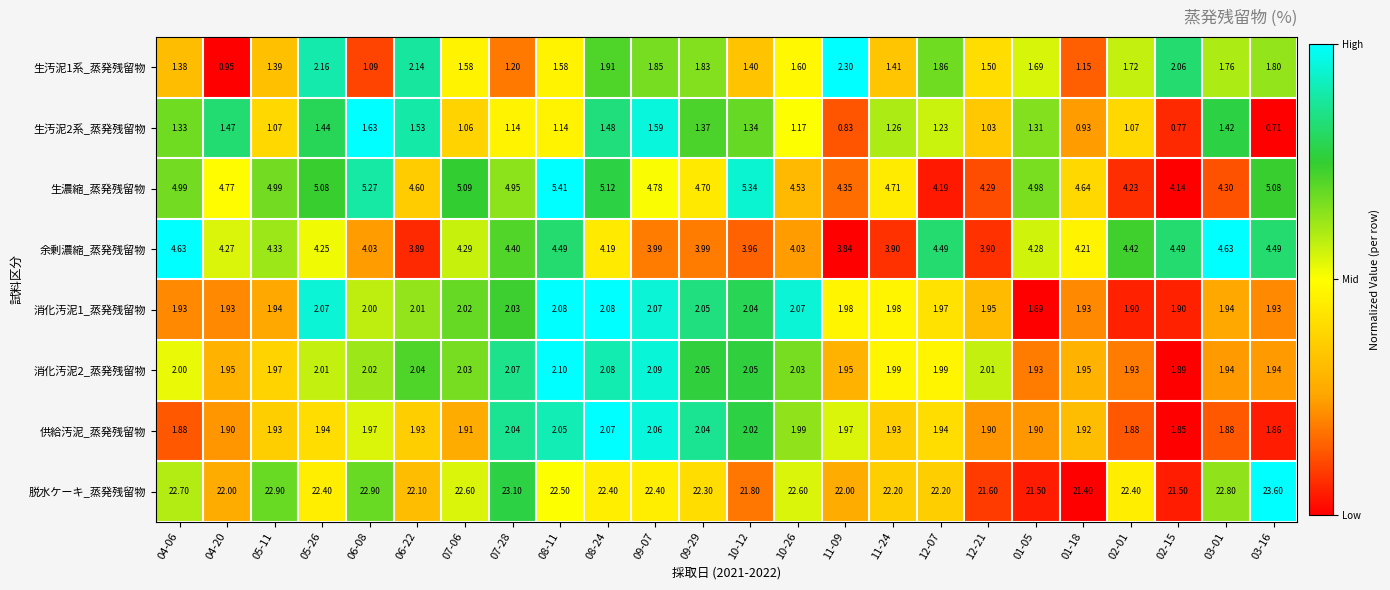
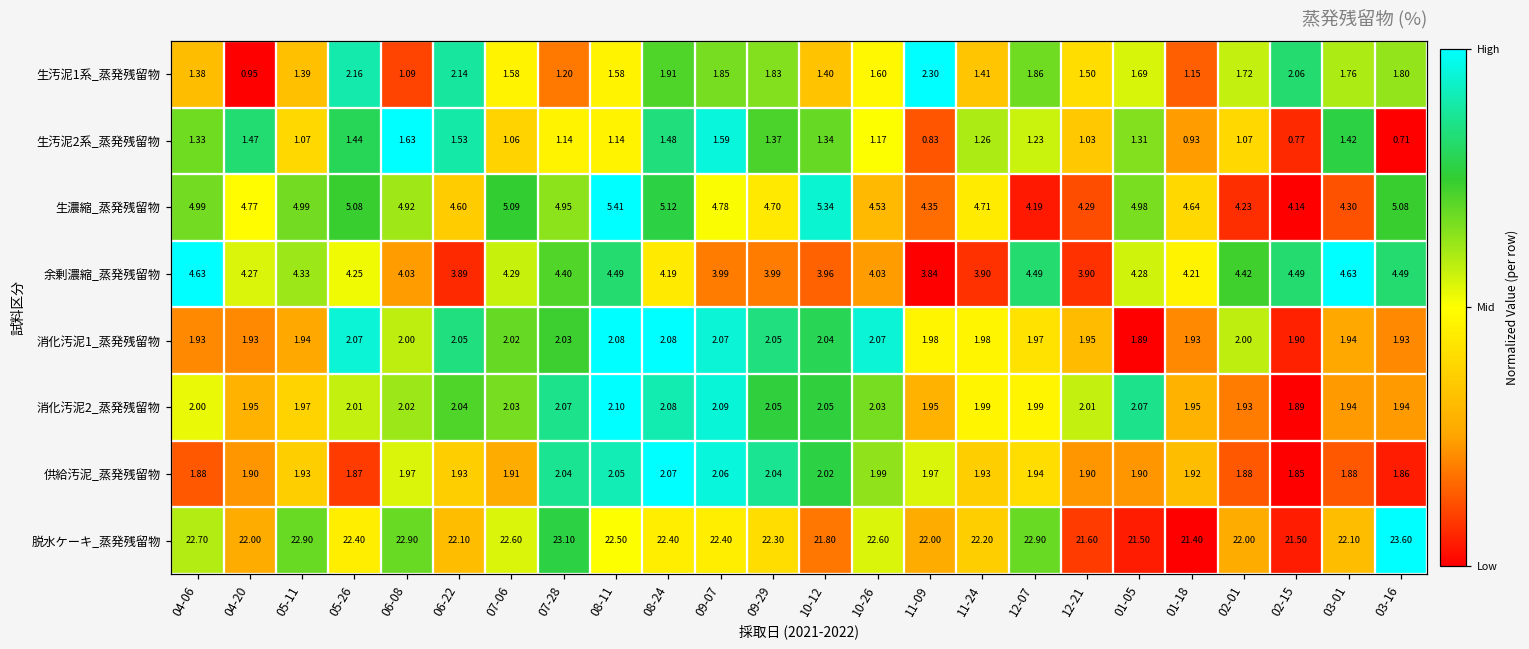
  {
    "生汚泥1系_蒸発残留物": {
      "04-06": 1.38,
      "04-20": 0.95,
      "05-11": 1.39,
      "05-26": 2.16,
      "06-08": 1.09,
      "06-22": 2.14,
      "07-06": 1.58,
      "07-28": 1.20,
      "08-11": 1.58,
      "08-24": 1.91,
      "09-07": 1.85,
      "09-29": 1.83,
      "10-12": 1.40,
      "10-26": 1.60,
      "11-09": 2.30,
      "11-24": 1.41,
      "12-07": 1.86,
      "12-21": 1.50,
      "01-05": 1.69,
      "01-18": 1.15,
      "02-01": 1.72,
      "02-15": 2.06,
      "03-01": 1.76,
      "03-16": 1.80
    },
    "生汚泥2系_蒸発残留物": {
      "04-06": 1.33,
      "04-20": 1.47,
      "05-11": 1.07,
      "05-26": 1.44,
      "06-08": 1.63,
      "06-22": 1.53,
      "07-06": 1.06,
      "07-28": 1.14,
      "08-11": 1.14,
      "08-24": 1.48,
      "09-07": 1.59,
      "09-29": 1.37,
      "10-12": 1.34,
      "10-26": 1.17,
      "11-09": 0.83,
      "11-24": 1.26,
      "12-07": 1.23,
      "12-21": 1.03,
      "01-05": 1.31,
      "01-18": 0.93,
      "02-01": 1.07,
      "02-15": 0.77,
      "03-01": 1.42,
      "03-16": 0.71
    },
    "生濃縮_蒸発残留物": {
      "04-06": 4.99,
      "04-20": 4.77,
      "05-11": 4.99,
      "05-26": 5.08,
-     "06-08": 5.27,
+     "06-08": 4.92,
      "06-22": 4.60,
      "07-06": 5.09,
      "07-28": 4.95,
      "08-11": 5.41,
      "08-24": 5.12,
      "09-07": 4.78,
      "09-29": 4.70,
      "10-12": 5.34,
      "10-26": 4.53,
      "11-09": 4.35,
      "11-24": 4.71,
      "12-07": 4.19,
      "12-21": 4.29,
      "01-05": 4.98,
      "01-18": 4.64,
      "02-01": 4.23,
      "02-15": 4.14,
      "03-01": 4.30,
      "03-16": 5.08
    },
    "余剰濃縮_蒸発残留物": {
      "04-06": 4.63,
      "04-20": 4.27,
      "05-11": 4.33,
      "05-26": 4.25,
      "06-08": 4.03,
      "06-22": 3.89,
      "07-06": 4.29,
      "07-28": 4.40,
      "08-11": 4.49,
      "08-24": 4.19,
      "09-07": 3.99,
      "09-29": 3.99,
      "10-12": 3.96,
      "10-26": 4.03,
      "11-09": 3.84,
      "11-24": 3.90,
      "12-07": 4.49,
      "12-21": 3.90,
      "01-05": 4.28,
      "01-18": 4.21,
      "02-01": 4.42,
      "02-15": 4.49,
      "03-01": 4.63,
      "03-16": 4.49
    },
    "消化汚泥1_蒸発残留物": {
      "04-06": 1.93,
      "04-20": 1.93,
      "05-11": 1.94,
      "05-26": 2.07,
      "06-08": 2.00,
-     "06-22": 2.01,
+     "06-22": 2.05,
      "07-06": 2.02,
      "07-28": 2.03,
      "08-11": 2.08,
      "08-24": 2.08,
      "09-07": 2.07,
      "09-29": 2.05,
      "10-12": 2.04,
      "10-26": 2.07,
      "11-09": 1.98,
      "11-24": 1.98,
      "12-07": 1.97,
      "12-21": 1.95,
      "01-05": 1.89,
      "01-18": 1.93,
-     "02-01": 1.90,
+     "02-01": 2.00,
      "02-15": 1.90,
      "03-01": 1.94,
      "03-16": 1.93
    },
    "消化汚泥2_蒸発残留物": {
      "04-06": 2.00,
      "04-20": 1.95,
      "05-11": 1.97,
      "05-26": 2.01,
      "06-08": 2.02,
      "06-22": 2.04,
      "07-06": 2.03,
      "07-28": 2.07,
      "08-11": 2.10,
      "08-24": 2.08,
      "09-07": 2.09,
      "09-29": 2.05,
      "10-12": 2.05,
      "10-26": 2.03,
      "11-09": 1.95,
      "11-24": 1.99,
      "12-07": 1.99,
      "12-21": 2.01,
-     "01-05": 1.93,
+     "01-05": 2.07,
      "01-18": 1.95,
      "02-01": 1.93,
      "02-15": 1.89,
      "03-01": 1.94,
      "03-16": 1.94
    },
    "供給汚泥_蒸発残留物": {
      "04-06": 1.88,
      "04-20": 1.90,
      "05-11": 1.93,
-     "05-26": 1.94,
+     "05-26": 1.87,
      "06-08": 1.97,
      "06-22": 1.93,
      "07-06": 1.91,
      "07-28": 2.04,
      "08-11": 2.05,
      "08-24": 2.07,
      "09-07": 2.06,
      "09-29": 2.04,
      "10-12": 2.02,
      "10-26": 1.99,
      "11-09": 1.97,
      "11-24": 1.93,
      "12-07": 1.94,
      "12-21": 1.90,
      "01-05": 1.90,
      "01-18": 1.92,
      "02-01": 1.88,
      "02-15": 1.85,
      "03-01": 1.88,
      "03-16": 1.86
    },
    "脱水ケーキ_蒸発残留物": {
      "04-06": 22.70,
      "04-20": 22.00,
      "05-11": 22.90,
      "05-26": 22.40,
      "06-08": 22.90,
      "06-22": 22.10,
      "07-06": 22.60,
      "07-28": 23.10,
      "08-11": 22.50,
      "08-24": 22.40,
      "09-07": 22.40,
      "09-29": 22.30,
      "10-12": 21.80,
      "10-26": 22.60,
      "11-09": 22.00,
      "11-24": 22.20,
-     "12-07": 22.20,
+     "12-07": 22.90,
      "12-21": 21.60,
      "01-05": 21.50,
      "01-18": 21.40,
-     "02-01": 22.40,
+     "02-01": 22.00,
      "02-15": 21.50,
-     "03-01": 22.80,
+     "03-01": 22.10,
      "03-16": 23.60
    }
  }
